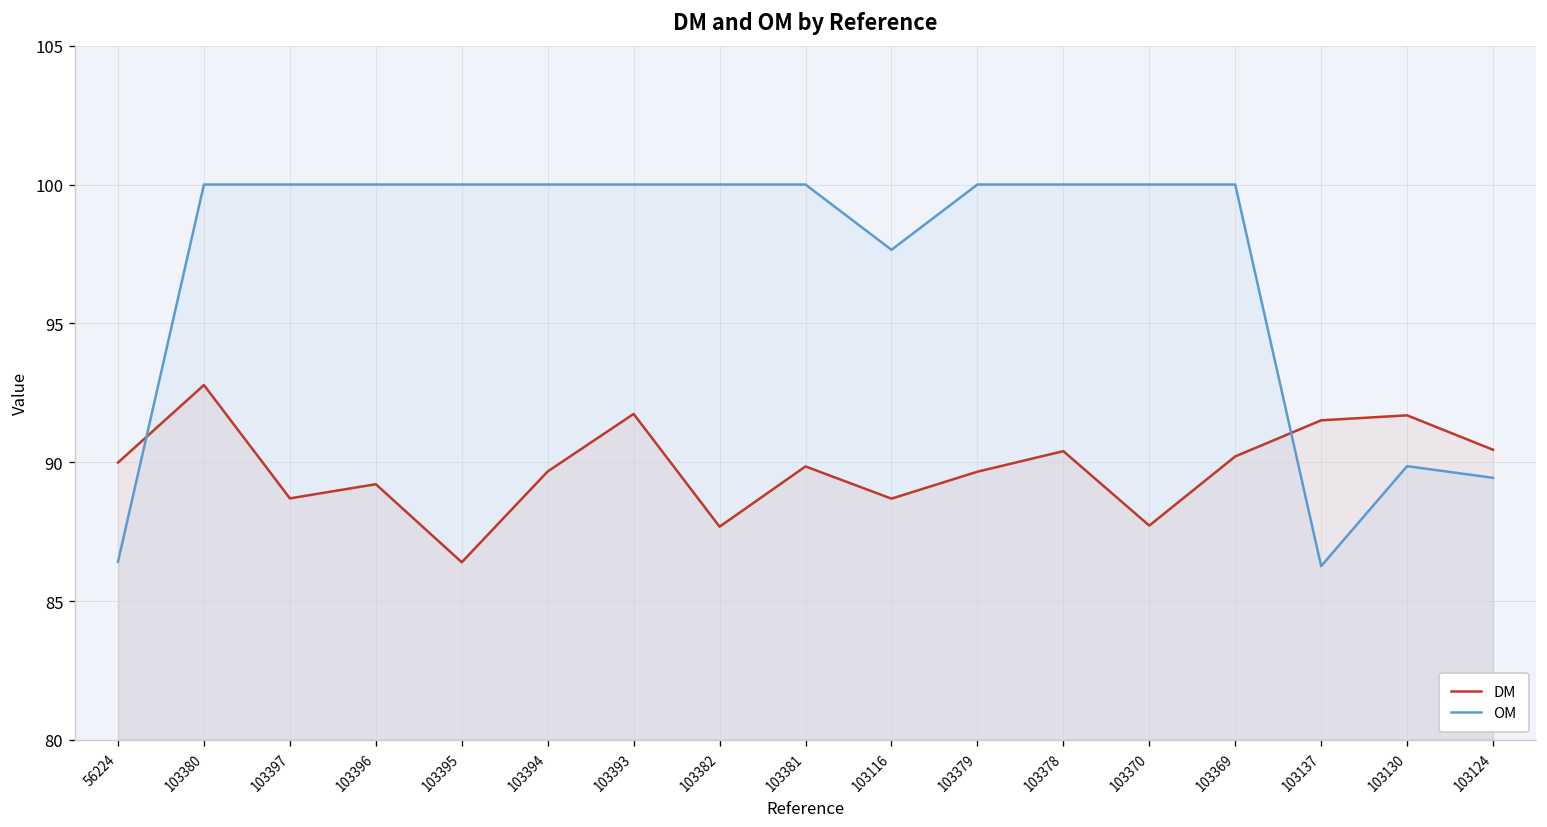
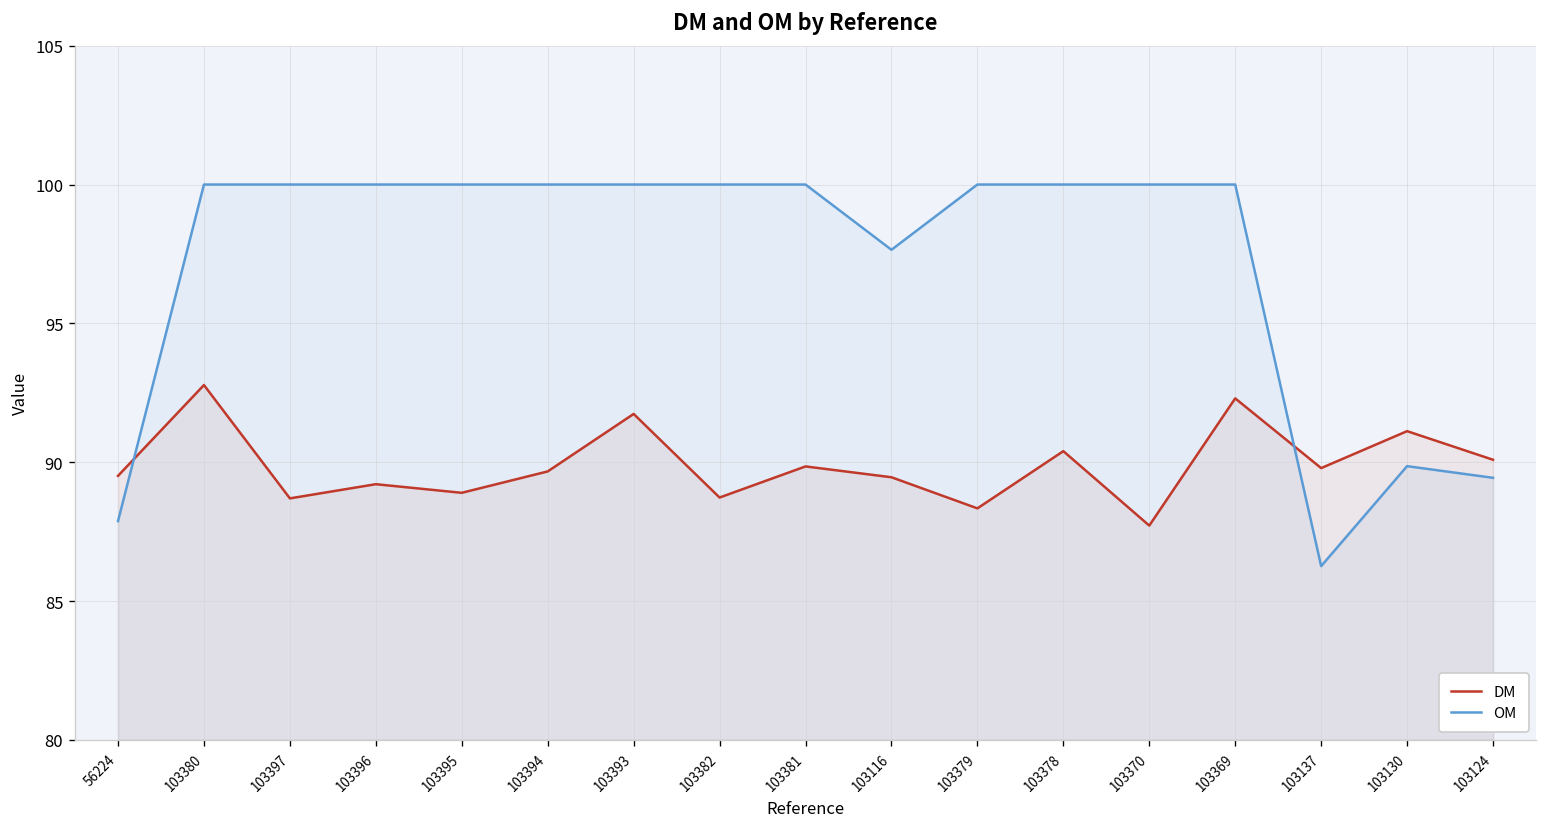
  {
    "DM": {
-     "56224": 90.0,
+     "56224": 89.5,
      "103380": 92.8,
      "103397": 88.7,
      "103396": 89.2,
-     "103395": 86.4,
+     "103395": 88.9,
      "103394": 89.7,
      "103393": 91.7,
-     "103382": 87.7,
+     "103382": 88.7,
      "103381": 89.9,
-     "103116": 88.7,
-     "103379": 89.7,
+     "103116": 89.5,
+     "103379": 88.3,
      "103378": 90.4,
      "103370": 87.7,
-     "103369": 90.2,
-     "103137": 91.5,
-     "103130": 91.7,
-     "103124": 90.5
+     "103369": 92.3,
+     "103137": 89.8,
+     "103130": 91.1,
+     "103124": 90.1
    },
    "OM": {
-     "56224": 86.4,
+     "56224": 87.9,
      "103380": 100.0,
      "103397": 100.0,
      "103396": 100.0,
      "103395": 100.0,
      "103394": 100.0,
      "103393": 100.0,
      "103382": 100.0,
      "103381": 100.0,
      "103116": 97.7,
      "103379": 100.0,
      "103378": 100.0,
      "103370": 100.0,
      "103369": 100.0,
      "103137": 86.3,
      "103130": 89.9,
      "103124": 89.4
    }
  }
